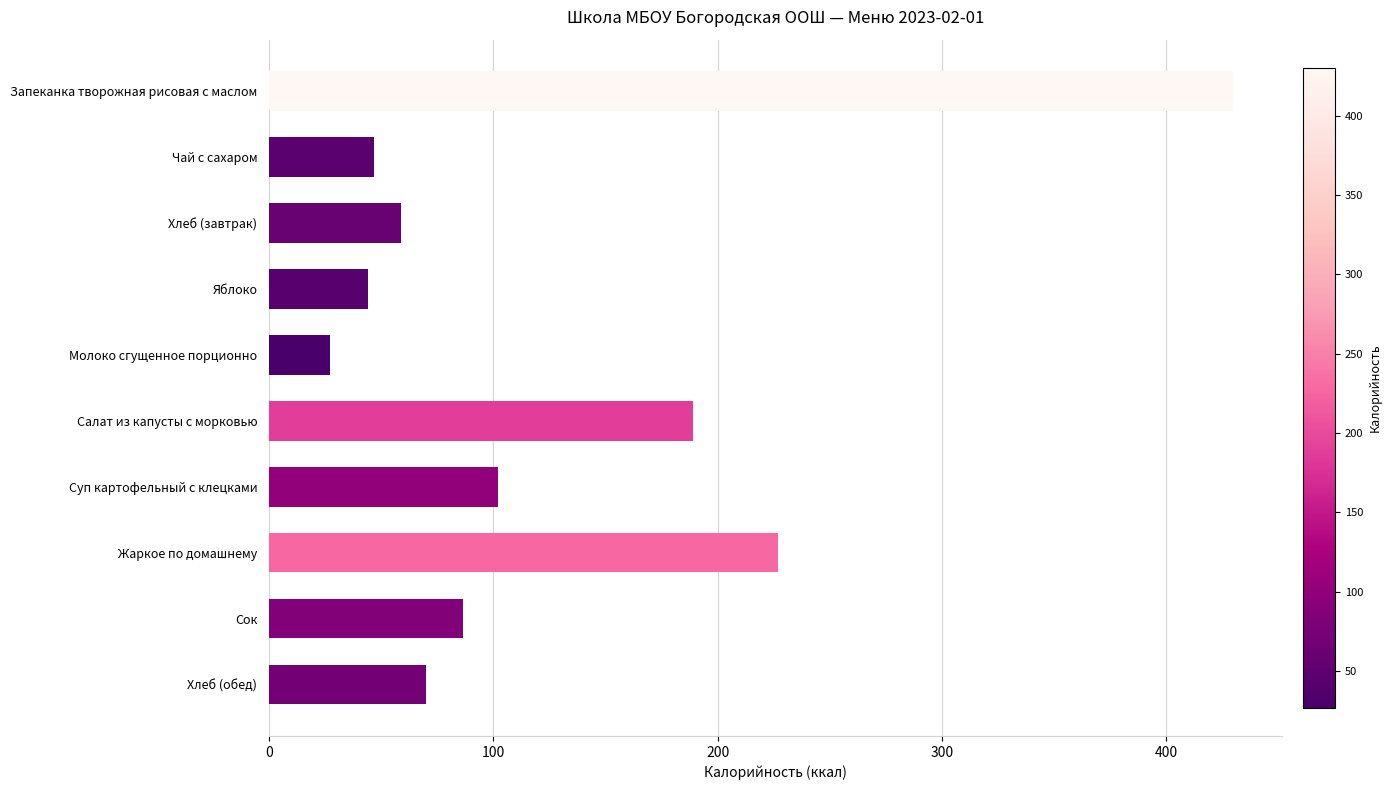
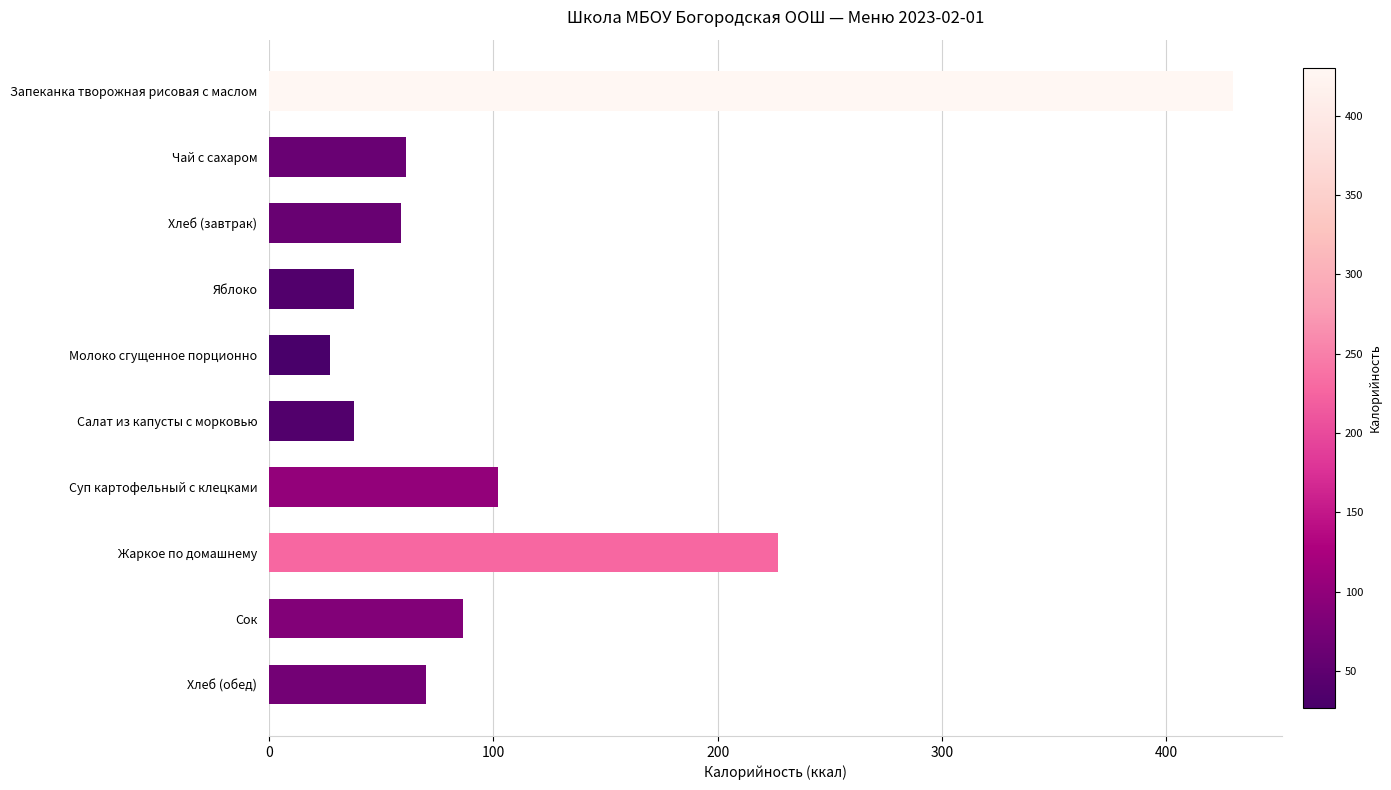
  {
    "Запеканка творожная рисовая с маслом": 430,
-   "Чай с сахаром": 47,
+   "Чай с сахаром": 61,
    "Хлеб (завтрак)": 59,
-   "Яблоко": 44,
+   "Яблоко": 38,
    "Молоко сгущенное порционно": 27,
-   "Салат из капусты с морковью": 189,
+   "Салат из капусты с морковью": 38,
    "Суп картофельный с клецками": 102,
    "Жаркое по домашнему": 227,
    "Сок": 87,
    "Хлеб (обед)": 70
  }
